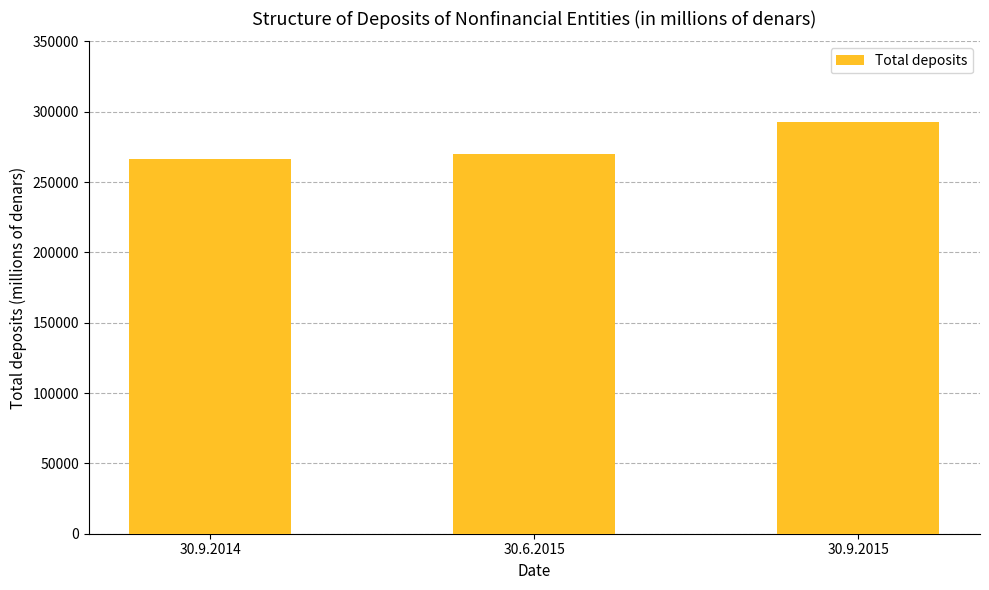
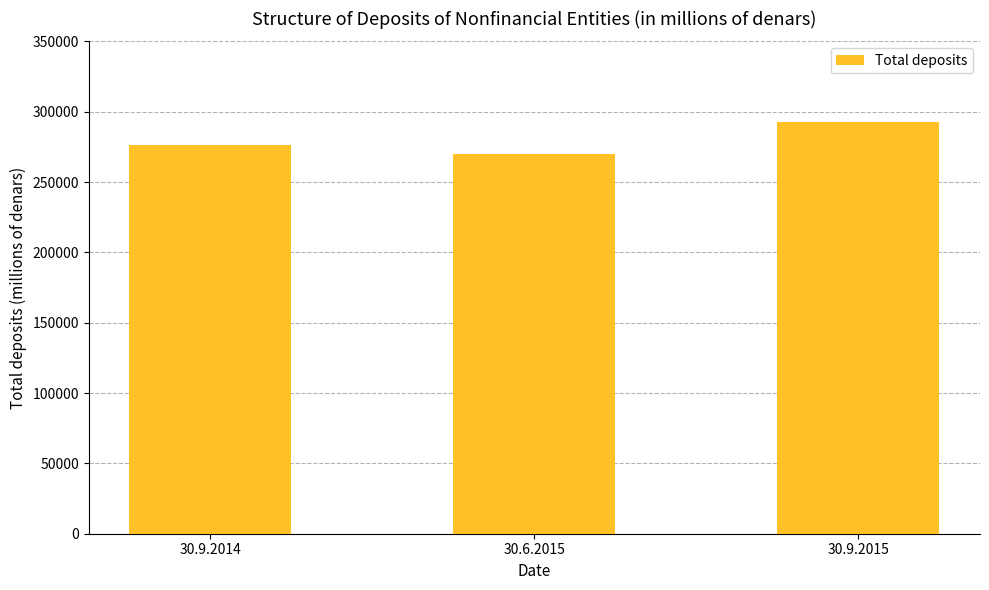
  {
-   "30.9.2014": 266000,
+   "30.9.2014": 276000,
    "30.6.2015": 270000,
    "30.9.2015": 292000
  }
